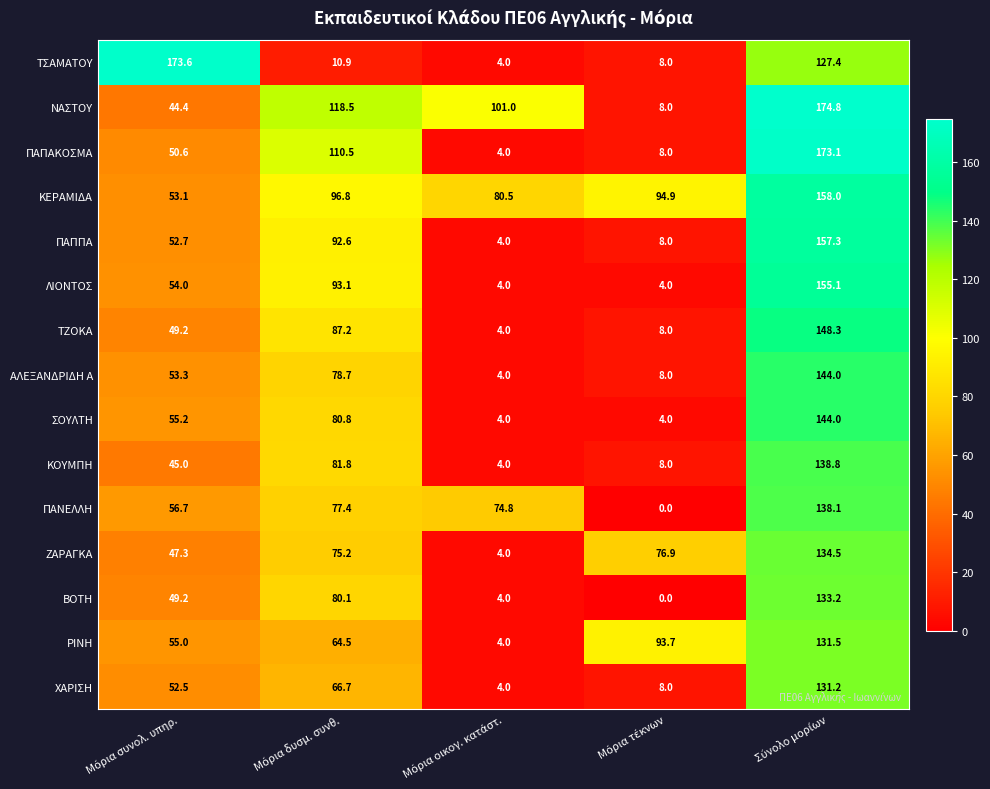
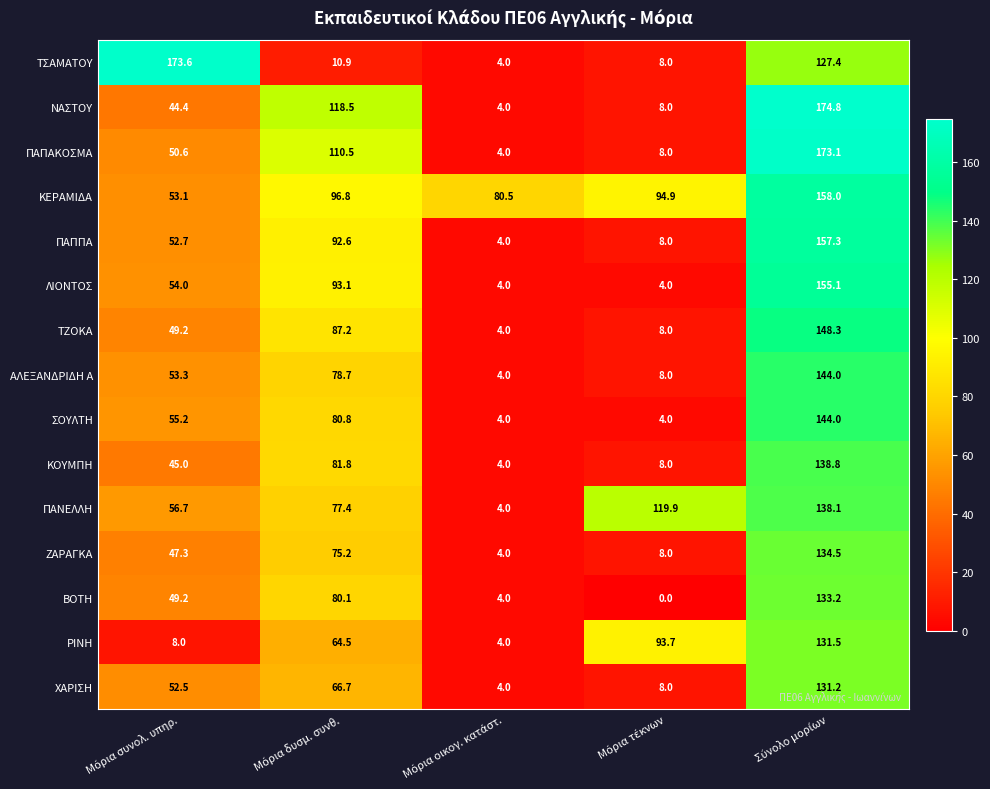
  {
    "ΤΣΑΜΑΤΟΥ": {
      "Μόρια συνολ. υπηρ.": 173.6,
      "Μόρια δυσμ. συνθ.": 10.9,
      "Μόρια οικογ. κατάστ.": 4.0,
      "Μόρια τέκνων": 8.0,
      "Σύνολο μορίων": 127.4
    },
    "ΝΑΣΤΟΥ": {
      "Μόρια συνολ. υπηρ.": 44.4,
      "Μόρια δυσμ. συνθ.": 118.5,
-     "Μόρια οικογ. κατάστ.": 101.0,
+     "Μόρια οικογ. κατάστ.": 4.0,
      "Μόρια τέκνων": 8.0,
      "Σύνολο μορίων": 174.8
    },
    "ΠΑΠΑΚΟΣΜΑ": {
      "Μόρια συνολ. υπηρ.": 50.6,
      "Μόρια δυσμ. συνθ.": 110.5,
      "Μόρια οικογ. κατάστ.": 4.0,
      "Μόρια τέκνων": 8.0,
      "Σύνολο μορίων": 173.1
    },
    "ΚΕΡΑΜΙΔΑ": {
      "Μόρια συνολ. υπηρ.": 53.1,
      "Μόρια δυσμ. συνθ.": 96.8,
      "Μόρια οικογ. κατάστ.": 80.5,
      "Μόρια τέκνων": 94.9,
      "Σύνολο μορίων": 158.0
    },
    "ΠΑΠΠΑ": {
      "Μόρια συνολ. υπηρ.": 52.7,
      "Μόρια δυσμ. συνθ.": 92.6,
      "Μόρια οικογ. κατάστ.": 4.0,
      "Μόρια τέκνων": 8.0,
      "Σύνολο μορίων": 157.3
    },
    "ΛΙΟΝΤΟΣ": {
      "Μόρια συνολ. υπηρ.": 54.0,
      "Μόρια δυσμ. συνθ.": 93.1,
      "Μόρια οικογ. κατάστ.": 4.0,
      "Μόρια τέκνων": 4.0,
      "Σύνολο μορίων": 155.1
    },
    "ΤΖΟΚΑ": {
      "Μόρια συνολ. υπηρ.": 49.2,
      "Μόρια δυσμ. συνθ.": 87.2,
      "Μόρια οικογ. κατάστ.": 4.0,
      "Μόρια τέκνων": 8.0,
      "Σύνολο μορίων": 148.3
    },
    "ΑΛΕΞΑΝΔΡΙΔΗ Α": {
      "Μόρια συνολ. υπηρ.": 53.3,
      "Μόρια δυσμ. συνθ.": 78.7,
      "Μόρια οικογ. κατάστ.": 4.0,
      "Μόρια τέκνων": 8.0,
      "Σύνολο μορίων": 144.0
    },
    "ΣΟΥΛΤΗ": {
      "Μόρια συνολ. υπηρ.": 55.2,
      "Μόρια δυσμ. συνθ.": 80.8,
      "Μόρια οικογ. κατάστ.": 4.0,
      "Μόρια τέκνων": 4.0,
      "Σύνολο μορίων": 144.0
    },
    "ΚΟΥΜΠΗ": {
      "Μόρια συνολ. υπηρ.": 45.0,
      "Μόρια δυσμ. συνθ.": 81.8,
      "Μόρια οικογ. κατάστ.": 4.0,
      "Μόρια τέκνων": 8.0,
      "Σύνολο μορίων": 138.8
    },
    "ΠΑΝΕΛΛΗ": {
      "Μόρια συνολ. υπηρ.": 56.7,
      "Μόρια δυσμ. συνθ.": 77.4,
-     "Μόρια οικογ. κατάστ.": 74.8,
-     "Μόρια τέκνων": 0.0,
+     "Μόρια οικογ. κατάστ.": 4.0,
+     "Μόρια τέκνων": 119.9,
      "Σύνολο μορίων": 138.1
    },
    "ΖΑΡΑΓΚΑ": {
      "Μόρια συνολ. υπηρ.": 47.3,
      "Μόρια δυσμ. συνθ.": 75.2,
      "Μόρια οικογ. κατάστ.": 4.0,
-     "Μόρια τέκνων": 76.9,
+     "Μόρια τέκνων": 8.0,
      "Σύνολο μορίων": 134.5
    },
    "ΒΟΤΗ": {
      "Μόρια συνολ. υπηρ.": 49.2,
      "Μόρια δυσμ. συνθ.": 80.1,
      "Μόρια οικογ. κατάστ.": 4.0,
      "Μόρια τέκνων": 0.0,
      "Σύνολο μορίων": 133.2
    },
    "ΡΙΝΗ": {
-     "Μόρια συνολ. υπηρ.": 55.0,
+     "Μόρια συνολ. υπηρ.": 8.0,
      "Μόρια δυσμ. συνθ.": 64.5,
      "Μόρια οικογ. κατάστ.": 4.0,
      "Μόρια τέκνων": 93.7,
      "Σύνολο μορίων": 131.5
    },
    "ΧΑΡΙΣΗ": {
      "Μόρια συνολ. υπηρ.": 52.5,
      "Μόρια δυσμ. συνθ.": 66.7,
      "Μόρια οικογ. κατάστ.": 4.0,
      "Μόρια τέκνων": 8.0
    }
  }
